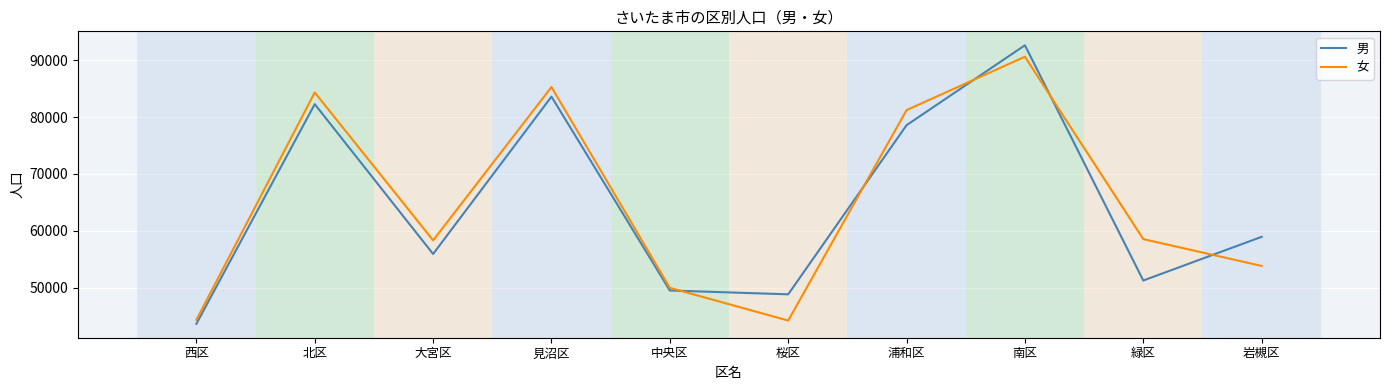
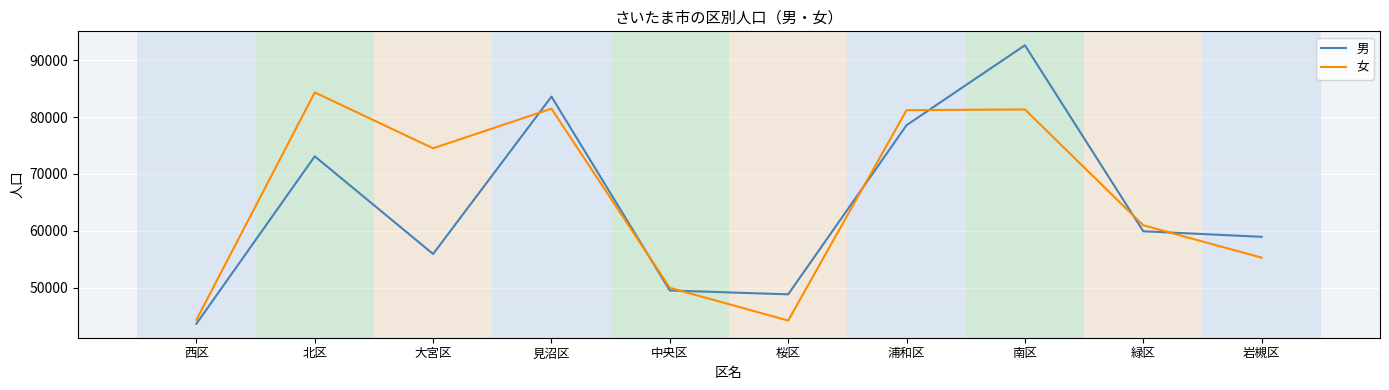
  {
    "男": {
      "西区": 44000,
-     "北区": 82000,
+     "北区": 73000,
      "大宮区": 56000,
      "見沼区": 84000,
      "中央区": 49000,
      "桜区": 49000,
      "浦和区": 79000,
      "南区": 93000,
-     "緑区": 51000,
+     "緑区": 60000,
      "岩槻区": 59000
    },
    "女": {
      "西区": 44000,
      "北区": 84000,
-     "大宮区": 58000,
-     "見沼区": 85000,
+     "大宮区": 75000,
+     "見沼区": 81000,
      "中央区": 50000,
      "桜区": 44000,
      "浦和区": 81000,
-     "南区": 91000,
-     "緑区": 59000,
-     "岩槻区": 54000
+     "南区": 81000,
+     "緑区": 61000,
+     "岩槻区": 55000
    }
  }
